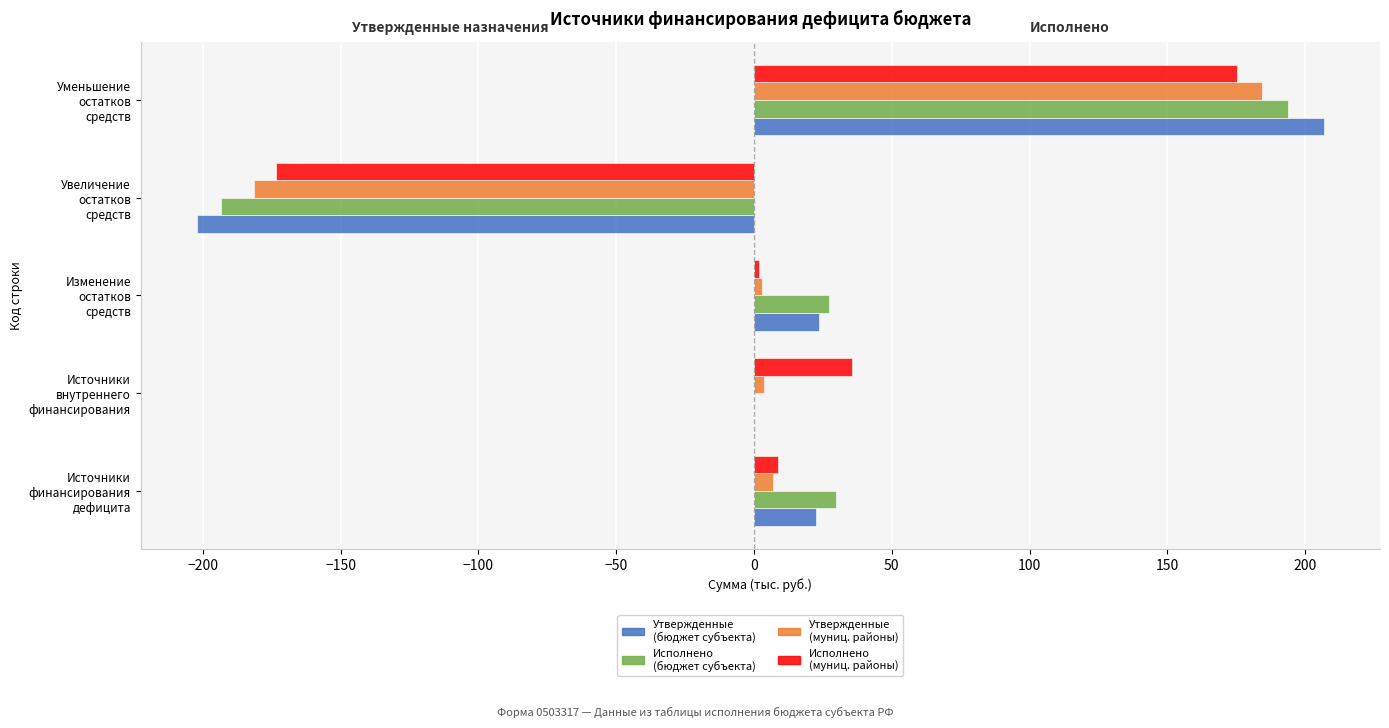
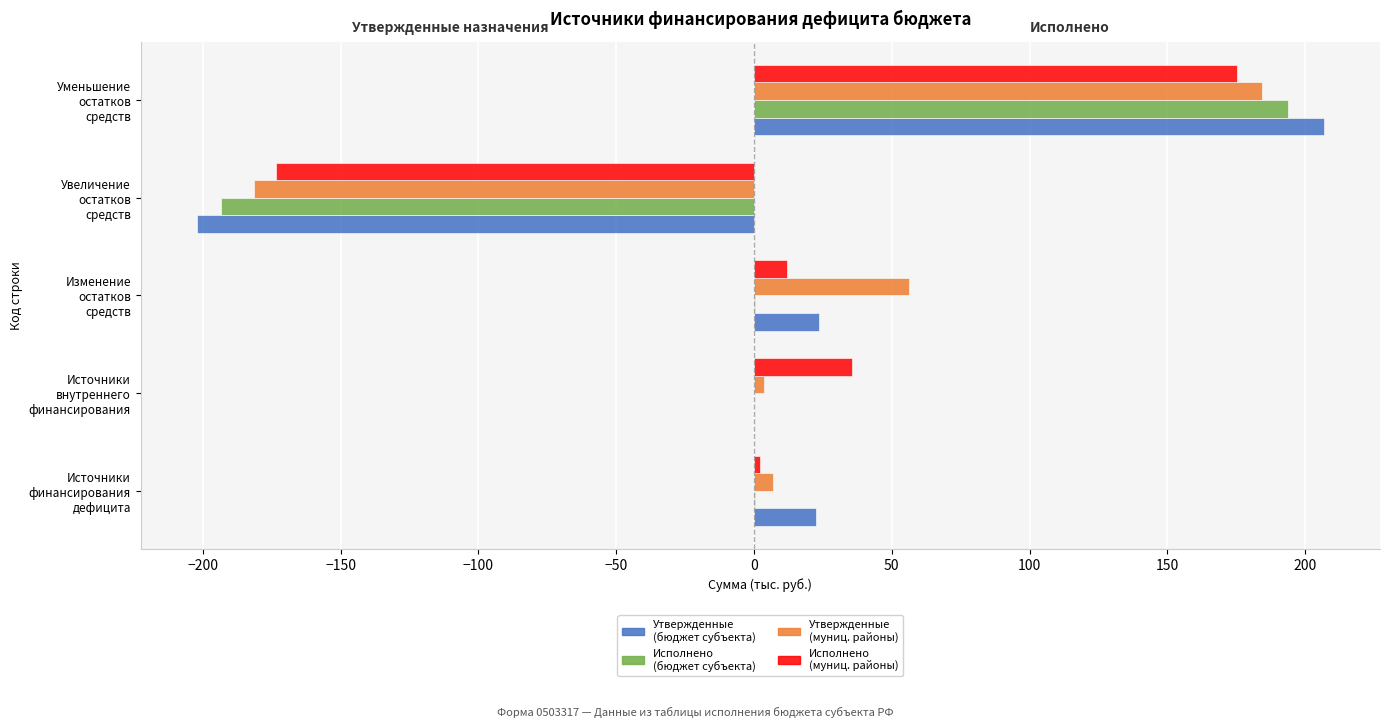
  {
    "Утвержденные (бюджет субъекта)": {
      "Уменьшение остатков средств": 207,
      "Увеличение остатков средств": -202,
      "Изменение остатков средств": 24,
      "Источники финансирования дефицита": 22
    },
    "Исполнено (бюджет субъекта)": {
      "Уменьшение остатков средств": 194,
      "Увеличение остатков средств": -193,
-     "Изменение остатков средств": 27,
-     "Источники финансирования дефицита": 30
+     "Изменение остатков средств": 1,
+     "Источники финансирования дефицита": 0
    },
    "Утвержденные (муниц. районы)": {
      "Уменьшение остатков средств": 184,
      "Увеличение остатков средств": -181,
-     "Изменение остатков средств": 3,
+     "Изменение остатков средств": 56,
      "Источники внутреннего финансирования": 4,
      "Источники финансирования дефицита": 7
    },
    "Исполнено (муниц. районы)": {
      "Уменьшение остатков средств": 175,
      "Увеличение остатков средств": -173,
-     "Изменение остатков средств": 2,
+     "Изменение остатков средств": 12,
      "Источники внутреннего финансирования": 36,
-     "Источники финансирования дефицита": 9
+     "Источники финансирования дефицита": 2
    }
  }
